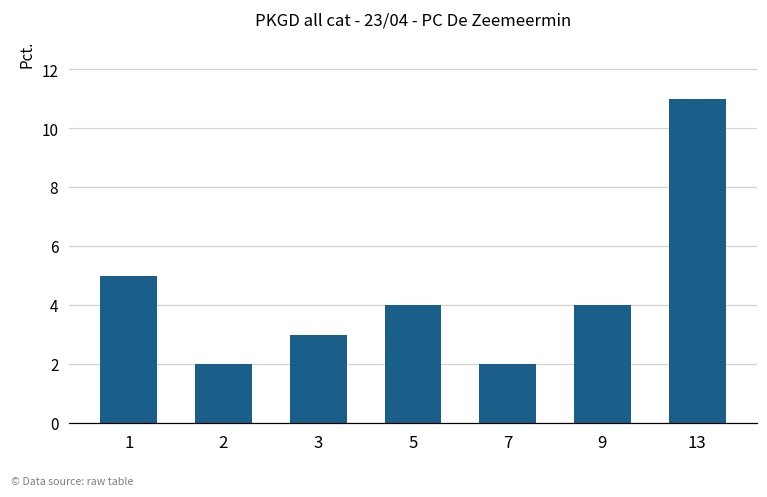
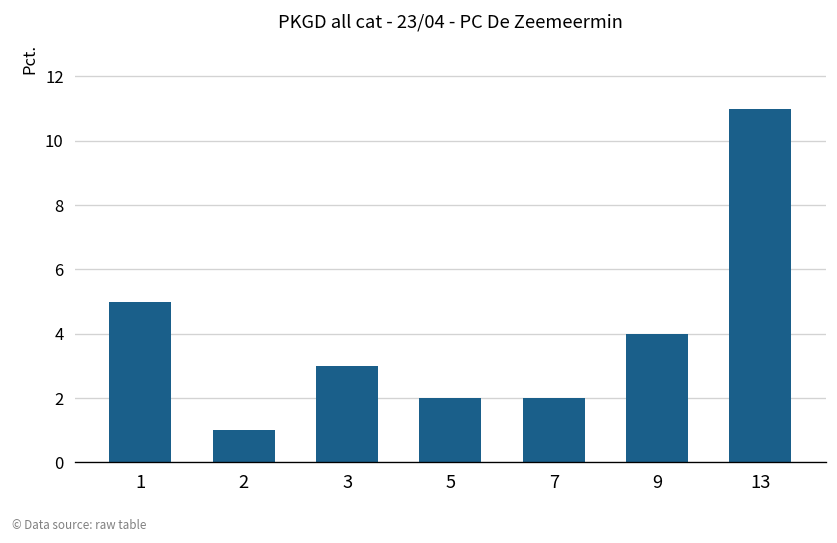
  {
    "1": 5,
-   "2": 2,
+   "2": 1,
    "3": 3,
-   "5": 4,
+   "5": 2,
    "7": 2,
    "9": 4,
    "13": 11
  }
